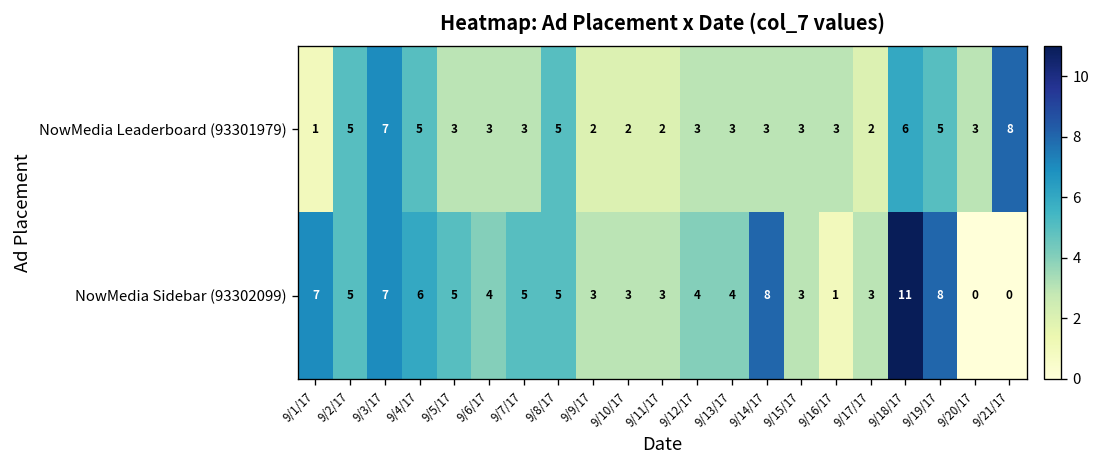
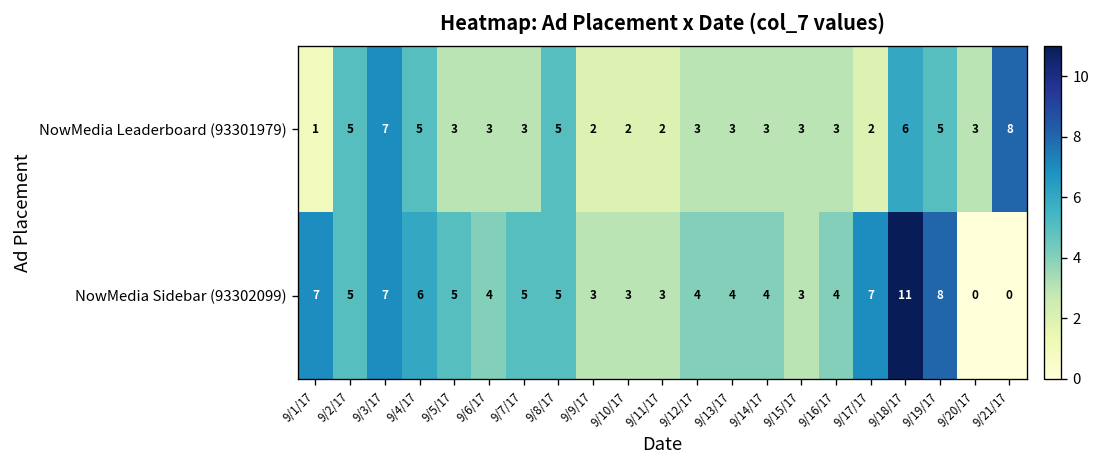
  {
    "NowMedia Leaderboard (93301979)": {
      "9/1/17": 1,
      "9/2/17": 5,
      "9/3/17": 7,
      "9/4/17": 5,
      "9/5/17": 3,
      "9/6/17": 3,
      "9/7/17": 3,
      "9/8/17": 5,
      "9/9/17": 2,
      "9/10/17": 2,
      "9/11/17": 2,
      "9/12/17": 3,
      "9/13/17": 3,
      "9/14/17": 3,
      "9/15/17": 3,
      "9/16/17": 3,
      "9/17/17": 2,
      "9/18/17": 6,
      "9/19/17": 5,
      "9/20/17": 3,
      "9/21/17": 8
    },
    "NowMedia Sidebar (93302099)": {
      "9/1/17": 7,
      "9/2/17": 5,
      "9/3/17": 7,
      "9/4/17": 6,
      "9/5/17": 5,
      "9/6/17": 4,
      "9/7/17": 5,
      "9/8/17": 5,
      "9/9/17": 3,
      "9/10/17": 3,
      "9/11/17": 3,
      "9/12/17": 4,
      "9/13/17": 4,
-     "9/14/17": 8,
+     "9/14/17": 4,
      "9/15/17": 3,
-     "9/16/17": 1,
-     "9/17/17": 3,
+     "9/16/17": 4,
+     "9/17/17": 7,
      "9/18/17": 11,
      "9/19/17": 8,
      "9/20/17": 0,
      "9/21/17": 0
    }
  }
